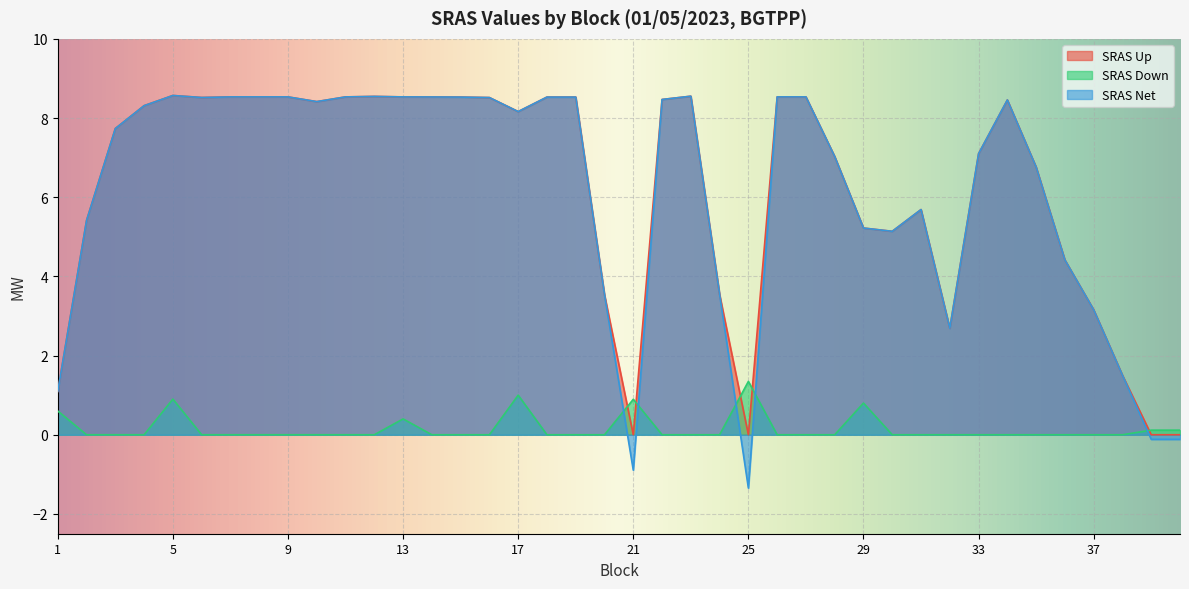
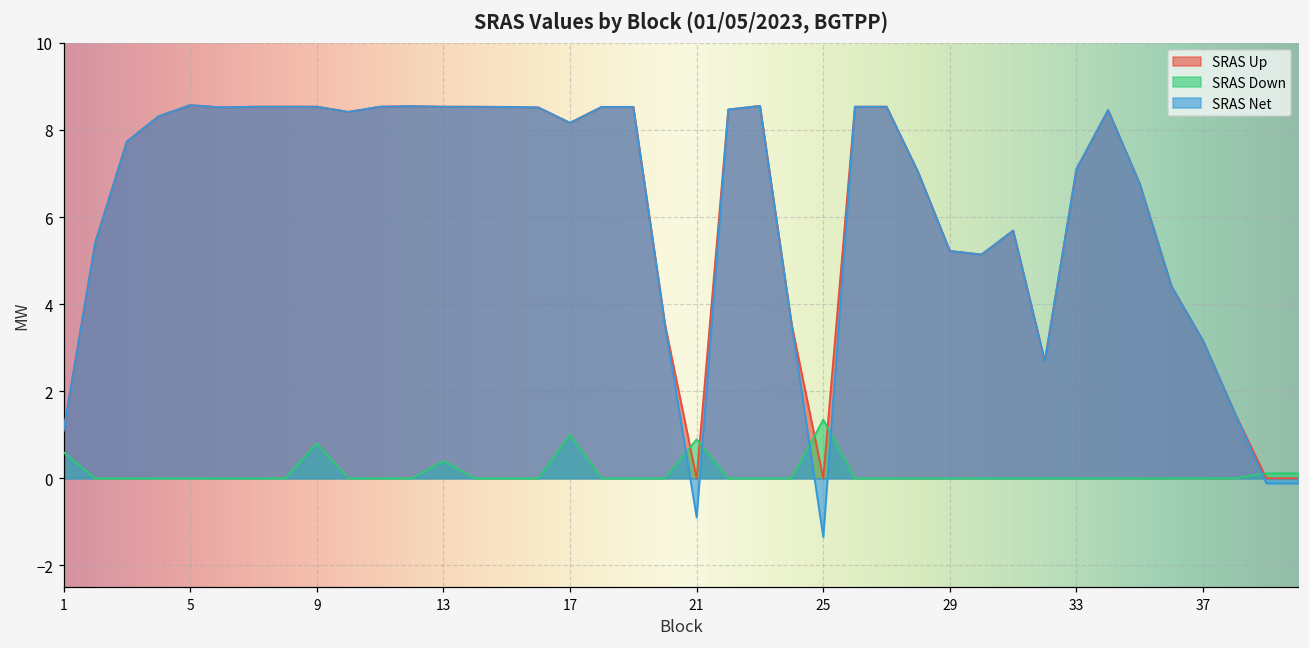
  {
    "SRAS Down": {
      "1": 0.6,
-     "5": 0.9,
-     "9": 0.0,
+     "5": 0.0,
+     "9": 0.8,
      "13": 0.4,
      "17": 1.0,
      "21": 0.9,
      "25": 1.3,
-     "29": 0.8,
+     "29": 0.0,
      "33": 0.0,
      "37": 0.0
    }
  }
